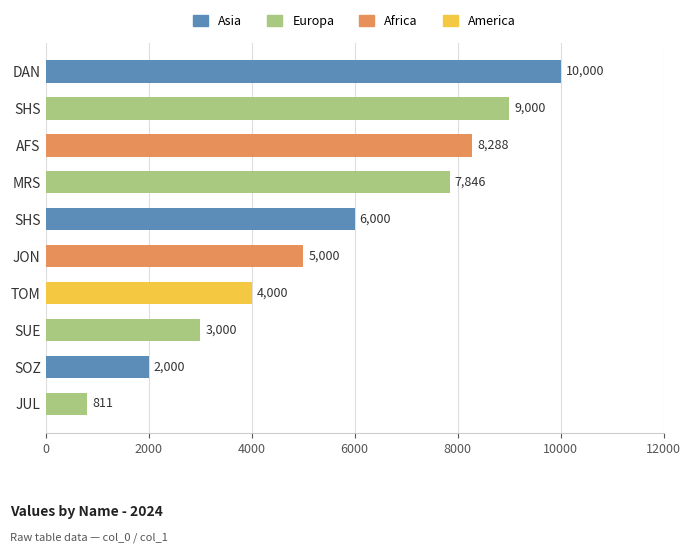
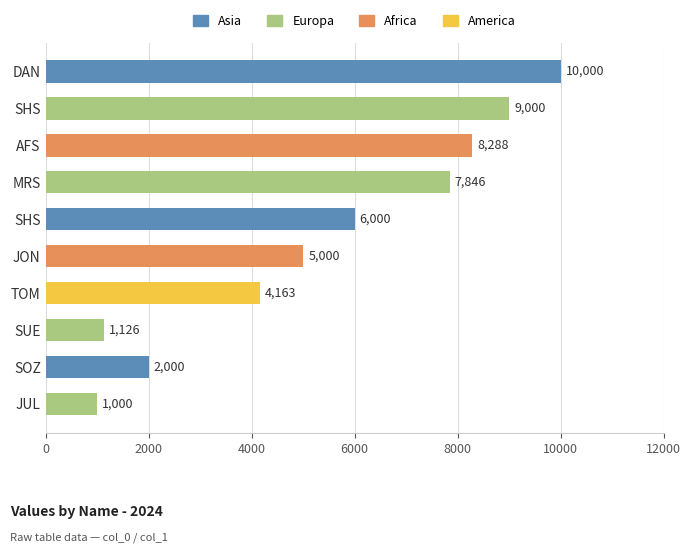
  {
    "DAN": "10,000",
    "AFS": "8,288",
    "MRS": "7,846",
    "JON": "5,000",
-   "TOM": "4,000",
-   "SUE": "3,000",
+   "TOM": "4,163",
+   "SUE": "1,126",
    "SOZ": "2,000",
-   "JUL": "811"
+   "JUL": "1,000"
  }
